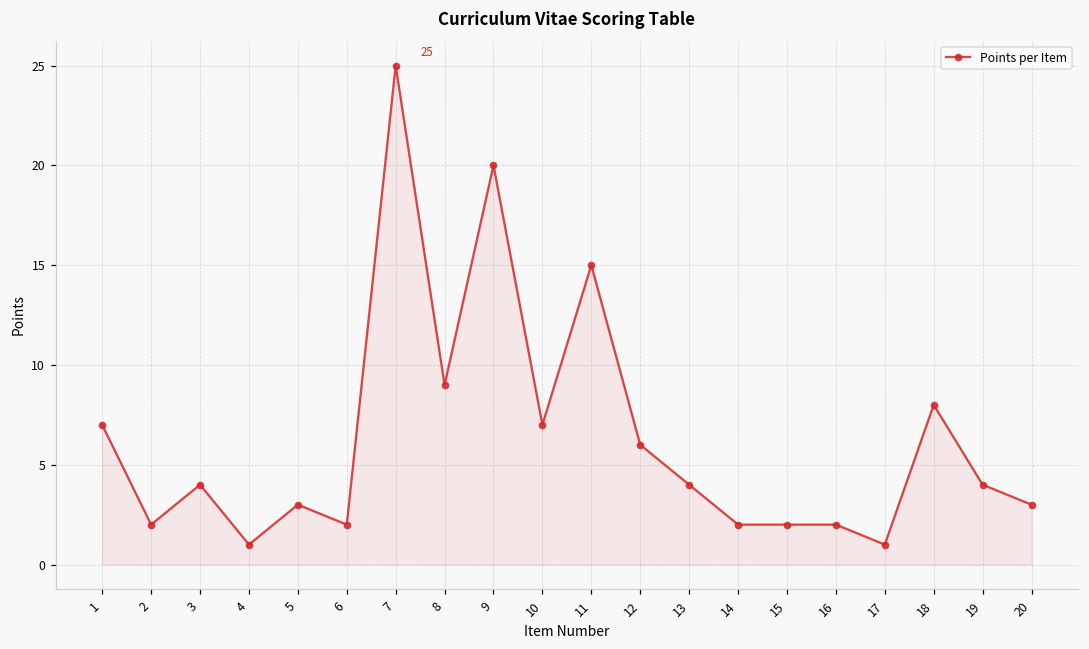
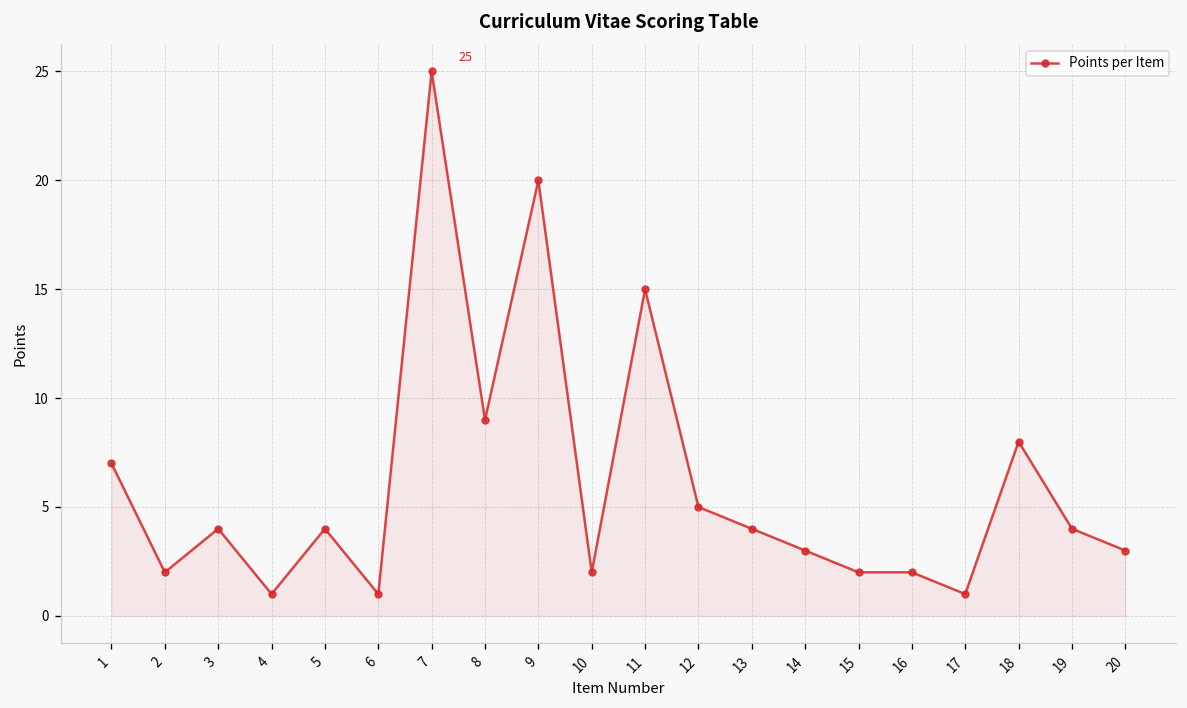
  {
    "1": 7,
    "2": 2,
    "3": 4,
    "4": 1,
-   "5": 3,
-   "6": 2,
+   "5": 4,
+   "6": 1,
    "8": 9,
    "9": 20,
-   "10": 7,
+   "10": 2,
    "11": 15,
-   "12": 6,
+   "12": 5,
    "13": 4,
-   "14": 2,
+   "14": 3,
    "15": 2,
    "16": 2,
    "17": 1,
    "18": 8,
    "19": 4,
    "20": 3
  }
